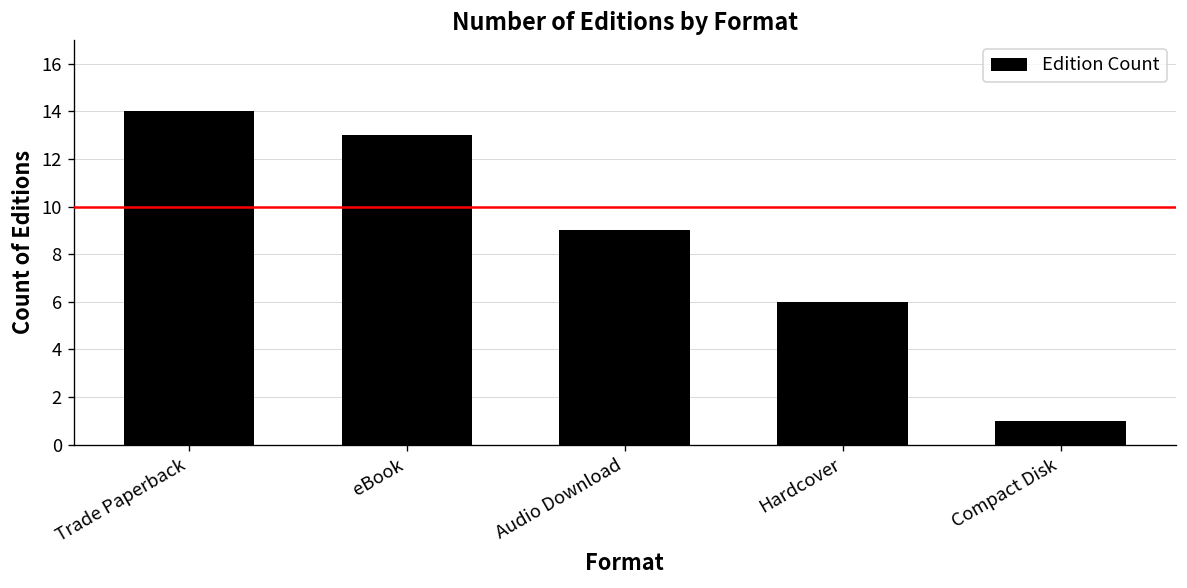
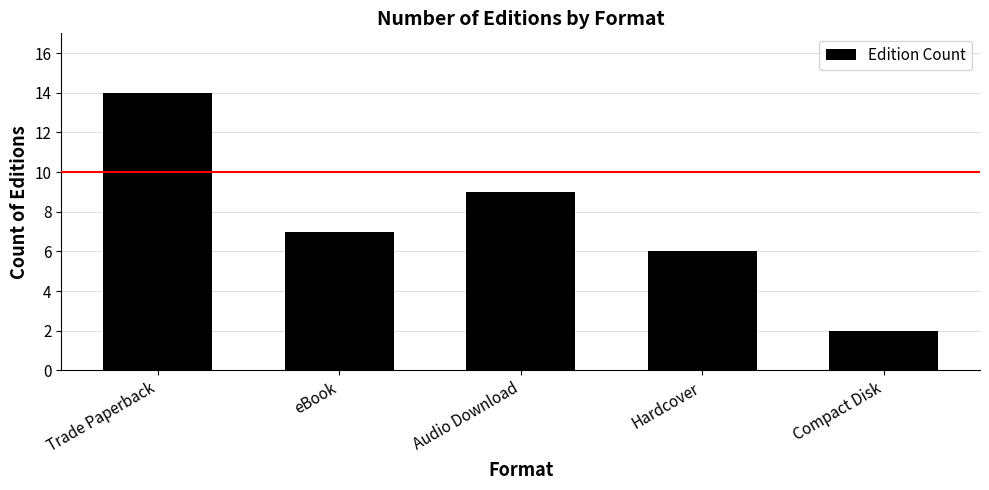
  {
    "Trade Paperback": 14,
-   "eBook": 13,
+   "eBook": 7,
    "Audio Download": 9,
    "Hardcover": 6,
-   "Compact Disk": 1
+   "Compact Disk": 2
  }
